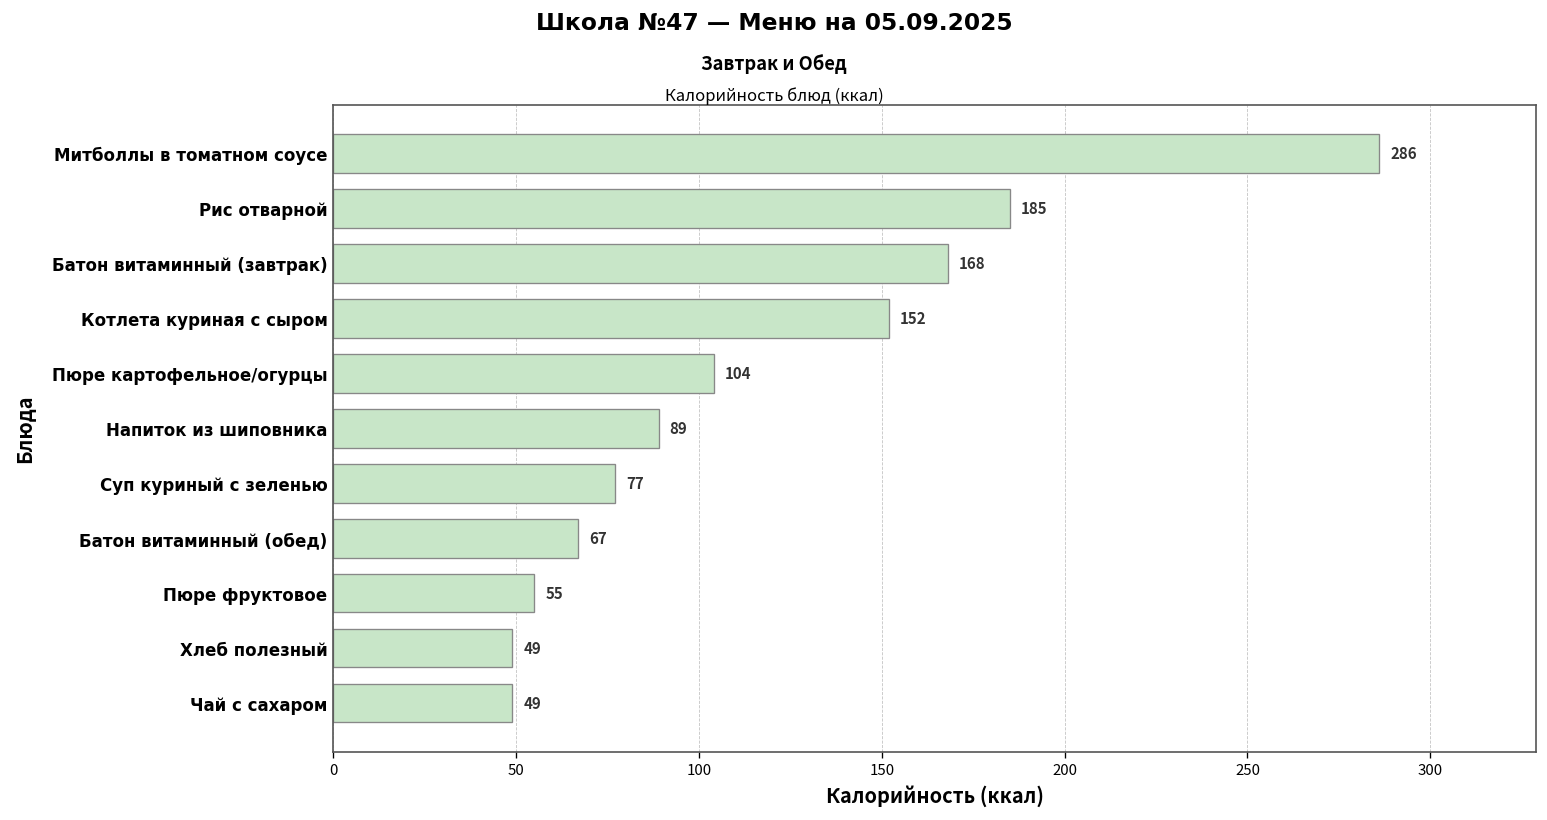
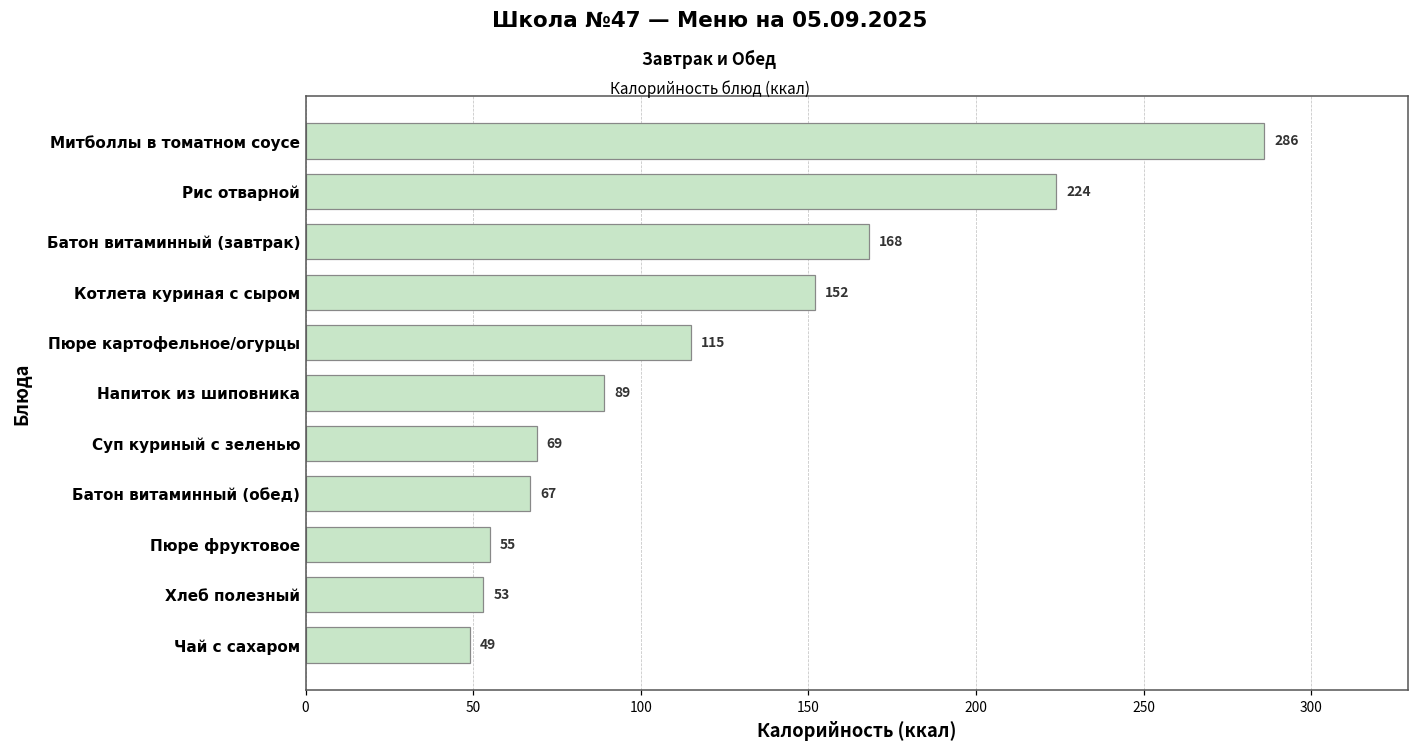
  {
    "Митболлы в томатном соусе": 286,
-   "Рис отварной": 185,
+   "Рис отварной": 224,
    "Батон витаминный (завтрак)": 168,
    "Котлета куриная с сыром": 152,
-   "Пюре картофельное/огурцы": 104,
+   "Пюре картофельное/огурцы": 115,
    "Напиток из шиповника": 89,
-   "Суп куриный с зеленью": 77,
+   "Суп куриный с зеленью": 69,
    "Батон витаминный (обед)": 67,
    "Пюре фруктовое": 55,
-   "Хлеб полезный": 49,
+   "Хлеб полезный": 53,
    "Чай с сахаром": 49
  }
